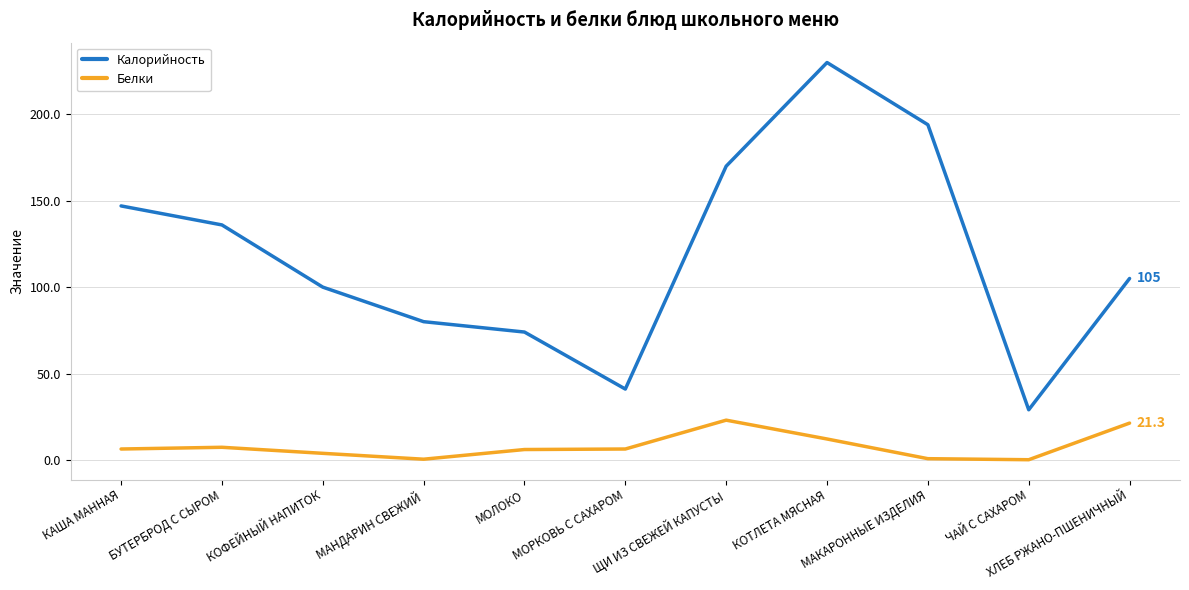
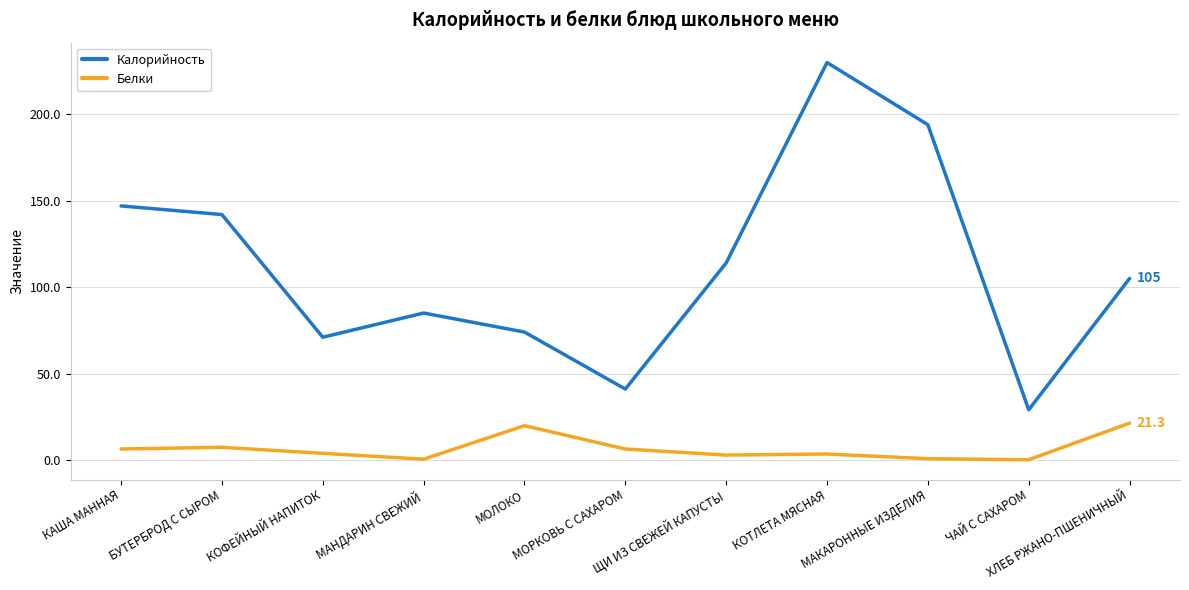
  {
    "Калорийность": {
      "КАША МАННАЯ": 147,
-     "БУТЕРБРОД С СЫРОМ": 136,
-     "КОФЕЙНЫЙ НАПИТОК": 100,
-     "МАНДАРИН СВЕЖИЙ": 80,
+     "БУТЕРБРОД С СЫРОМ": 142,
+     "КОФЕЙНЫЙ НАПИТОК": 71,
+     "МАНДАРИН СВЕЖИЙ": 85,
      "МОЛОКО": 74,
      "МОРКОВЬ С САХАРОМ": 41,
-     "ЩИ ИЗ СВЕЖЕЙ КАПУСТЫ": 170,
+     "ЩИ ИЗ СВЕЖЕЙ КАПУСТЫ": 114,
      "КОТЛЕТА МЯСНАЯ": 230,
      "МАКАРОННЫЕ ИЗДЕЛИЯ": 194,
      "ЧАЙ С САХАРОМ": 29
    },
    "Белки": {
      "КАША МАННАЯ": 6,
      "БУТЕРБРОД С СЫРОМ": 7,
      "КОФЕЙНЫЙ НАПИТОК": 4,
      "МАНДАРИН СВЕЖИЙ": 0,
-     "МОЛОКО": 6,
+     "МОЛОКО": 20,
      "МОРКОВЬ С САХАРОМ": 6,
-     "ЩИ ИЗ СВЕЖЕЙ КАПУСТЫ": 23,
-     "КОТЛЕТА МЯСНАЯ": 12,
+     "ЩИ ИЗ СВЕЖЕЙ КАПУСТЫ": 3,
+     "КОТЛЕТА МЯСНАЯ": 3,
      "МАКАРОННЫЕ ИЗДЕЛИЯ": 1,
      "ЧАЙ С САХАРОМ": 0
    }
  }
